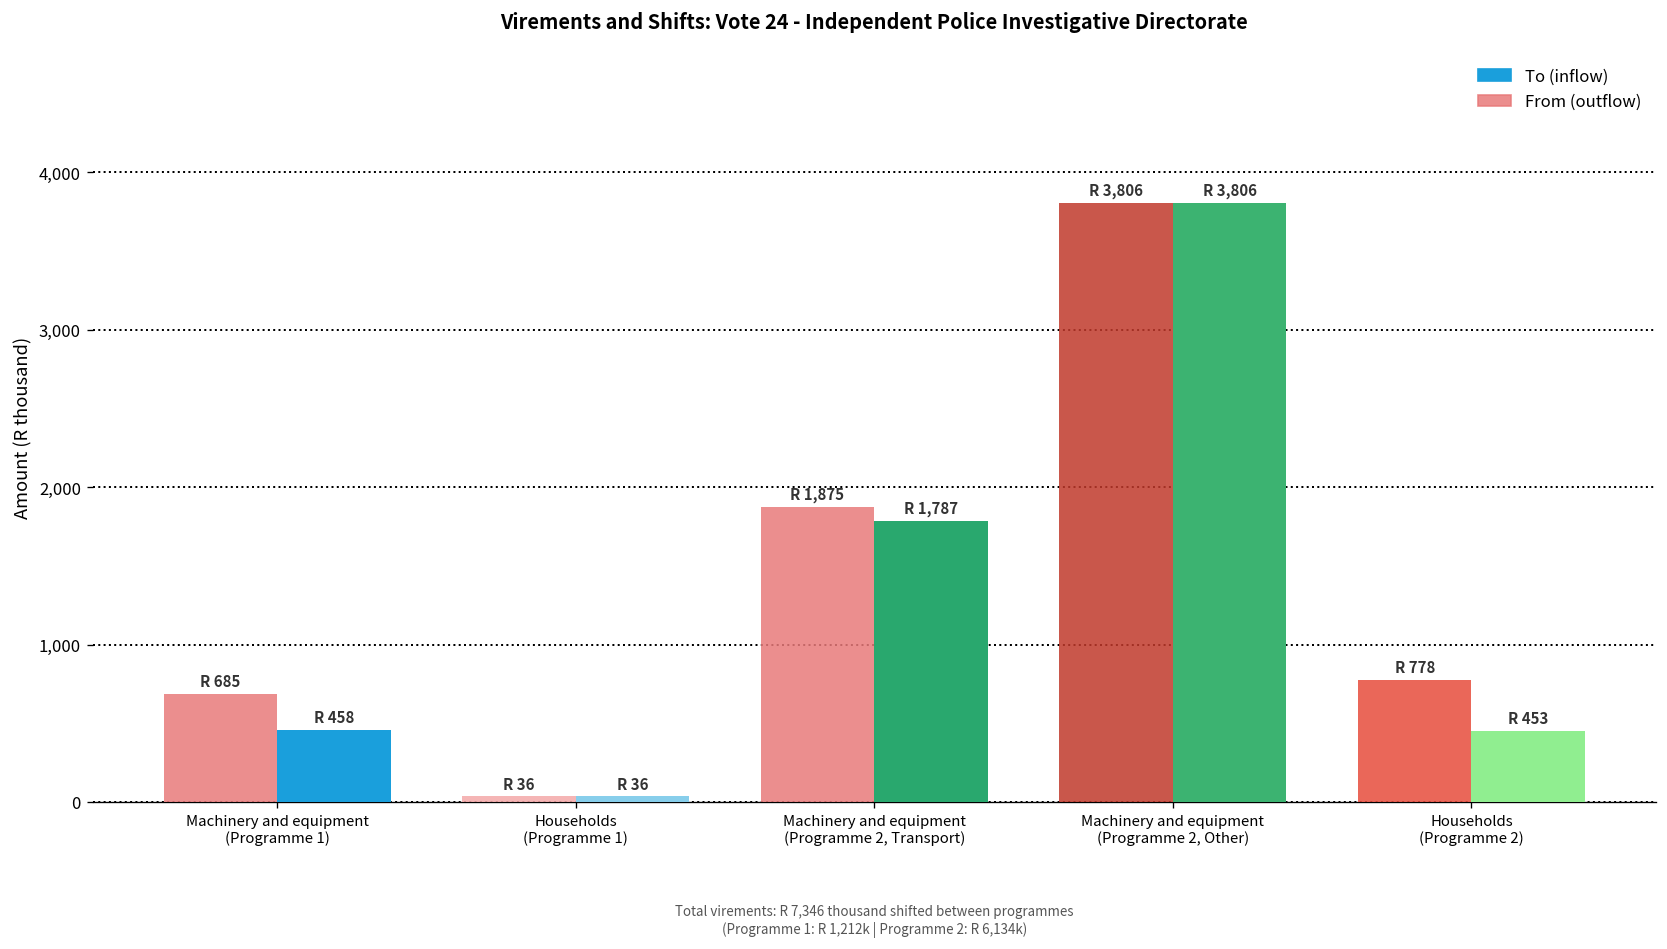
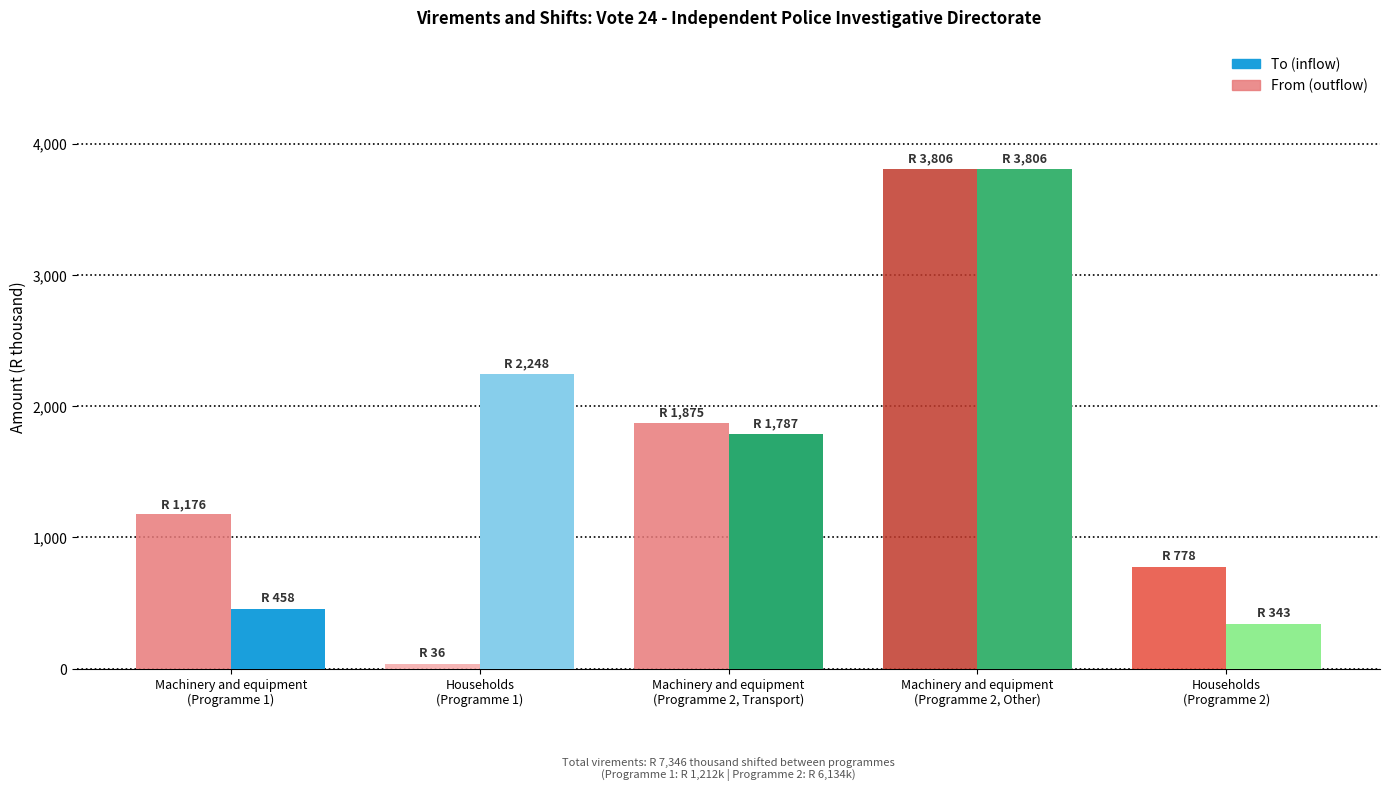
  {
    "To (inflow)": {
      "Machinery and equipment (Programme 1)": "458",
-     "Households (Programme 1)": "36",
+     "Households (Programme 1)": "2,248",
      "Machinery and equipment (Programme 2, Transport)": "1,787",
      "Machinery and equipment (Programme 2, Other)": "3,806",
-     "Households (Programme 2)": "453"
+     "Households (Programme 2)": "343"
    },
    "From (outflow)": {
-     "Machinery and equipment (Programme 1)": "685",
+     "Machinery and equipment (Programme 1)": "1,176",
      "Households (Programme 1)": "36",
      "Machinery and equipment (Programme 2, Transport)": "1,875",
      "Machinery and equipment (Programme 2, Other)": "3,806",
      "Households (Programme 2)": "778"
    }
  }
